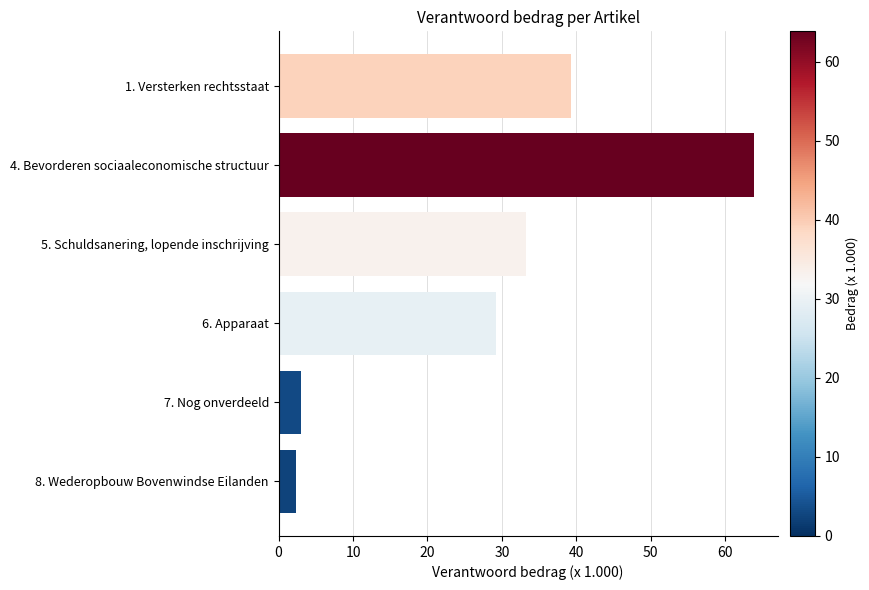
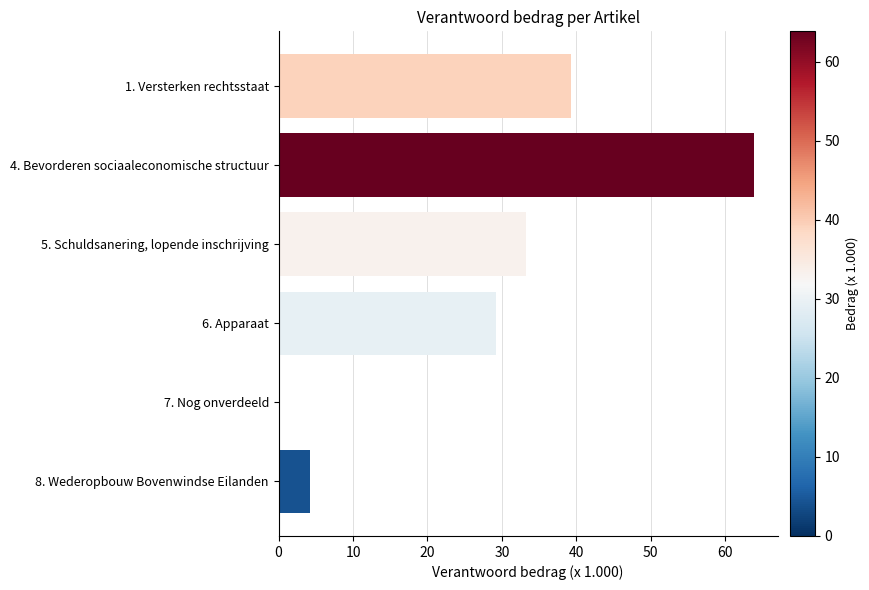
  {
    "1. Versterken rechtsstaat": 39,
    "4. Bevorderen sociaaleconomische structuur": 64,
    "5. Schuldsanering, lopende inschrijving": 33,
    "6. Apparaat": 29,
-   "7. Nog onverdeeld": 3,
-   "8. Wederopbouw Bovenwindse Eilanden": 2
+   "7. Nog onverdeeld": 0,
+   "8. Wederopbouw Bovenwindse Eilanden": 4
  }
